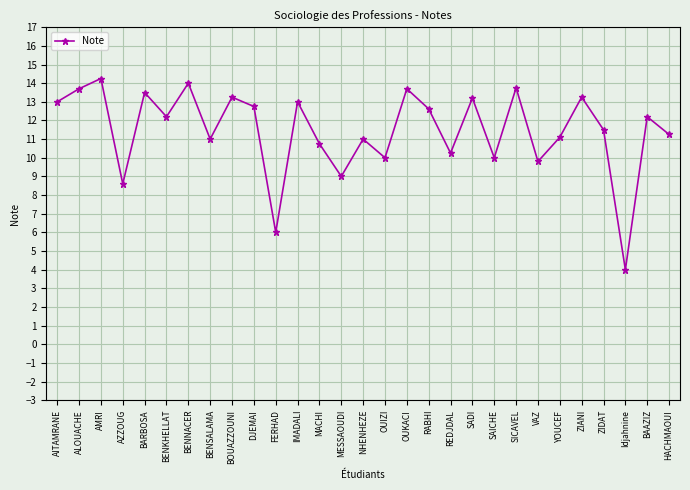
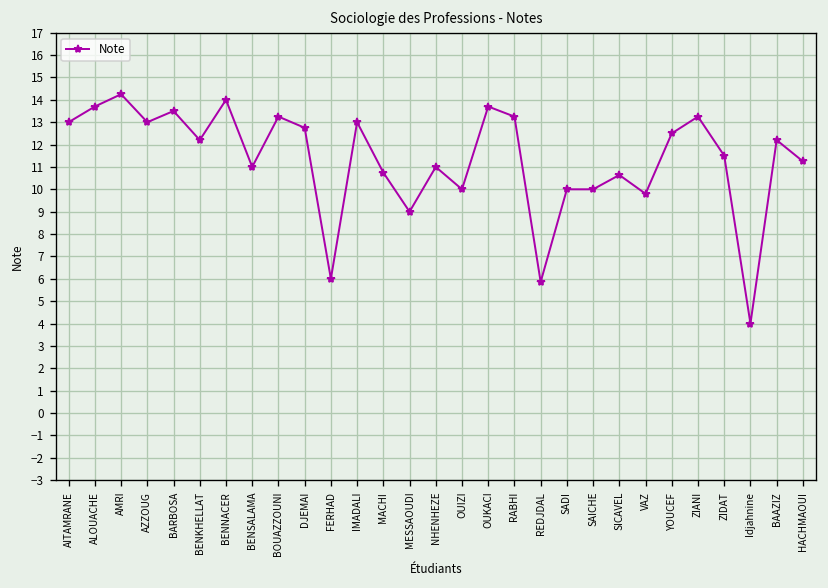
  {
    "AITAMRANE": 13.0,
    "ALOUACHE": 13.7,
    "AMRI": 14.3,
-   "AZZOUG": 8.6,
+   "AZZOUG": 13.0,
    "BARBOSA": 13.5,
    "BENKHELLAT": 12.2,
    "BENNACER": 14.0,
    "BENSALAMA": 11.0,
    "BOUAZZOUNI": 13.3,
    "DJEMAI": 12.8,
    "FERHAD": 6.0,
    "IMADALI": 13.0,
    "MACHI": 10.8,
    "MESSAOUDI": 9.0,
    "NHENHEZE": 11.0,
    "OUIZI": 10.0,
    "OUKACI": 13.7,
-   "RABHI": 12.6,
-   "REDJDAL": 10.3,
-   "SADI": 13.2,
+   "RABHI": 13.3,
+   "REDJDAL": 5.9,
+   "SADI": 10.0,
    "SAICHE": 10.0,
-   "SICAVEL": 13.8,
+   "SICAVEL": 10.6,
    "VAZ": 9.8,
-   "YOUCEF": 11.1,
+   "YOUCEF": 12.5,
    "ZIANI": 13.3,
    "ZIDAT": 11.5,
    "Idjahnine": 4.0,
    "BAAZIZ": 12.2,
    "HACHMAOUI": 11.3
  }
